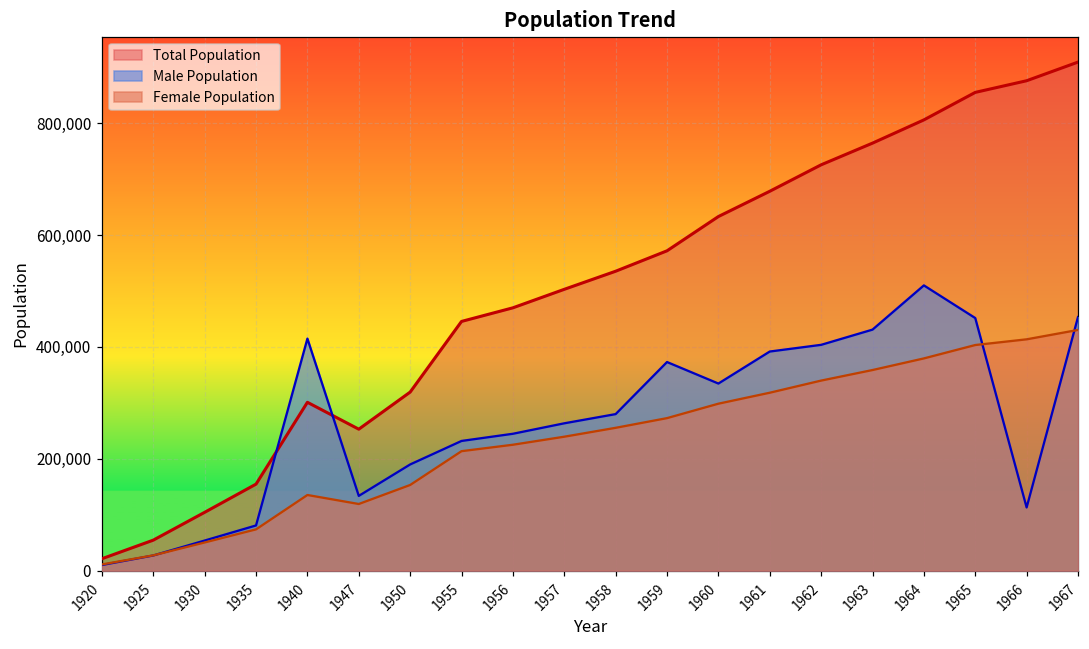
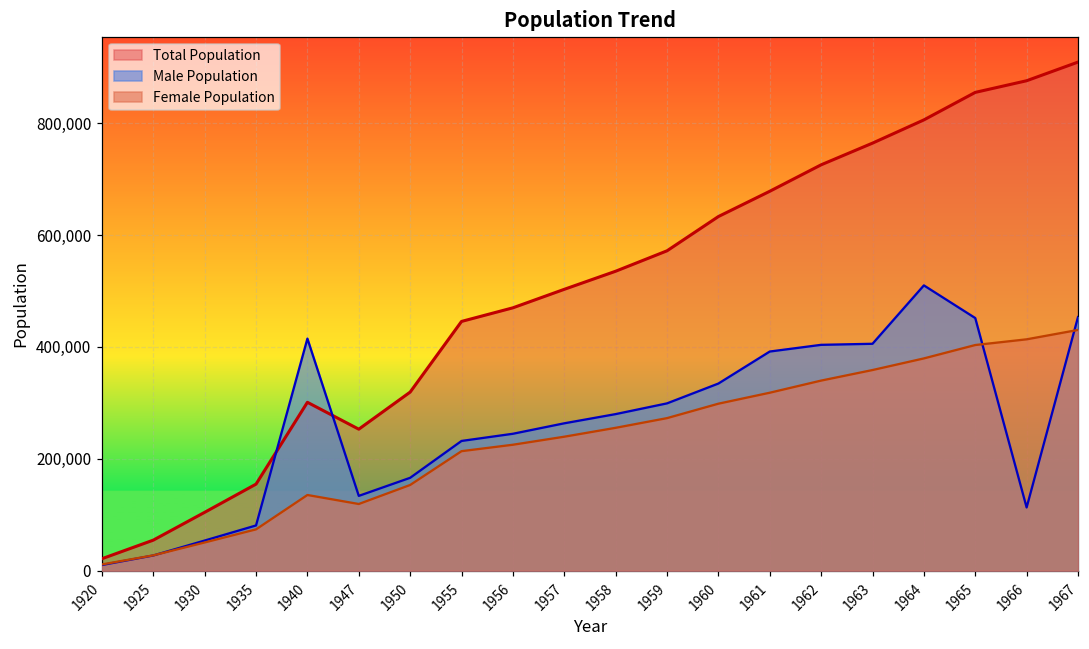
  {
    "Male Population": {
      "1935": "80,000",
      "1940": "410,000",
      "1947": "130,000",
-     "1950": "190,000",
+     "1950": "170,000",
      "1955": "230,000",
      "1956": "240,000",
      "1957": "260,000",
      "1958": "280,000",
-     "1959": "370,000",
+     "1959": "300,000",
      "1960": "330,000",
      "1961": "390,000",
      "1962": "400,000",
-     "1963": "430,000",
+     "1963": "410,000",
      "1964": "510,000",
      "1965": "450,000",
      "1966": "110,000",
      "1967": "450,000"
    }
  }
